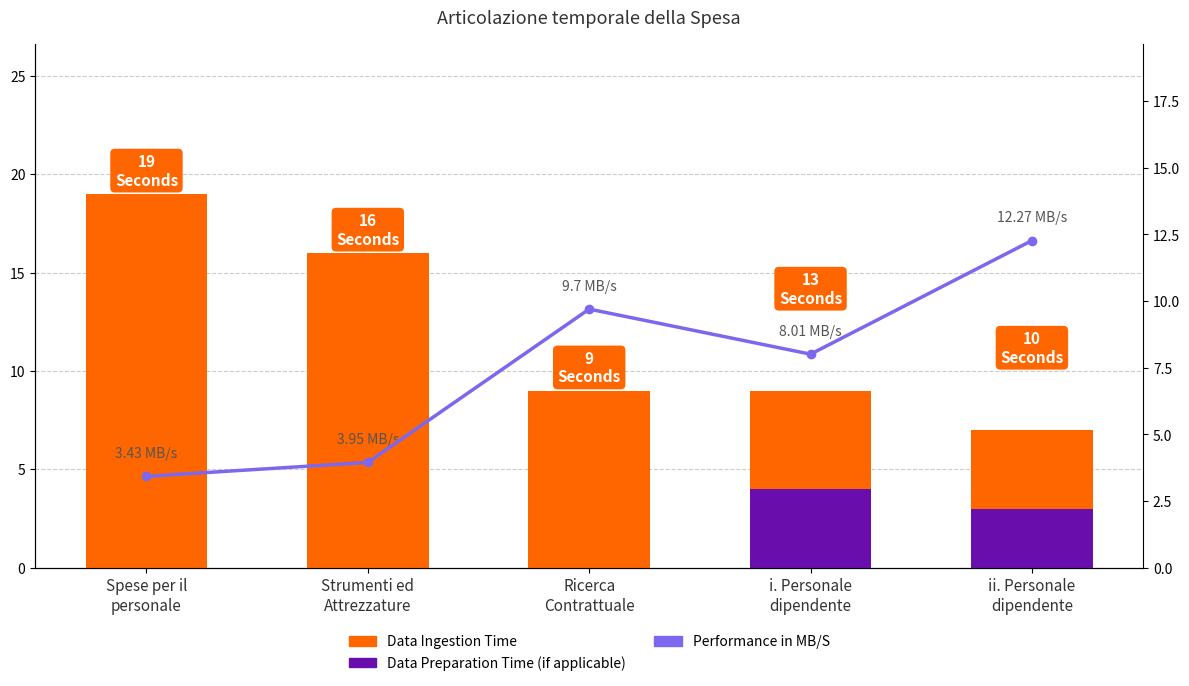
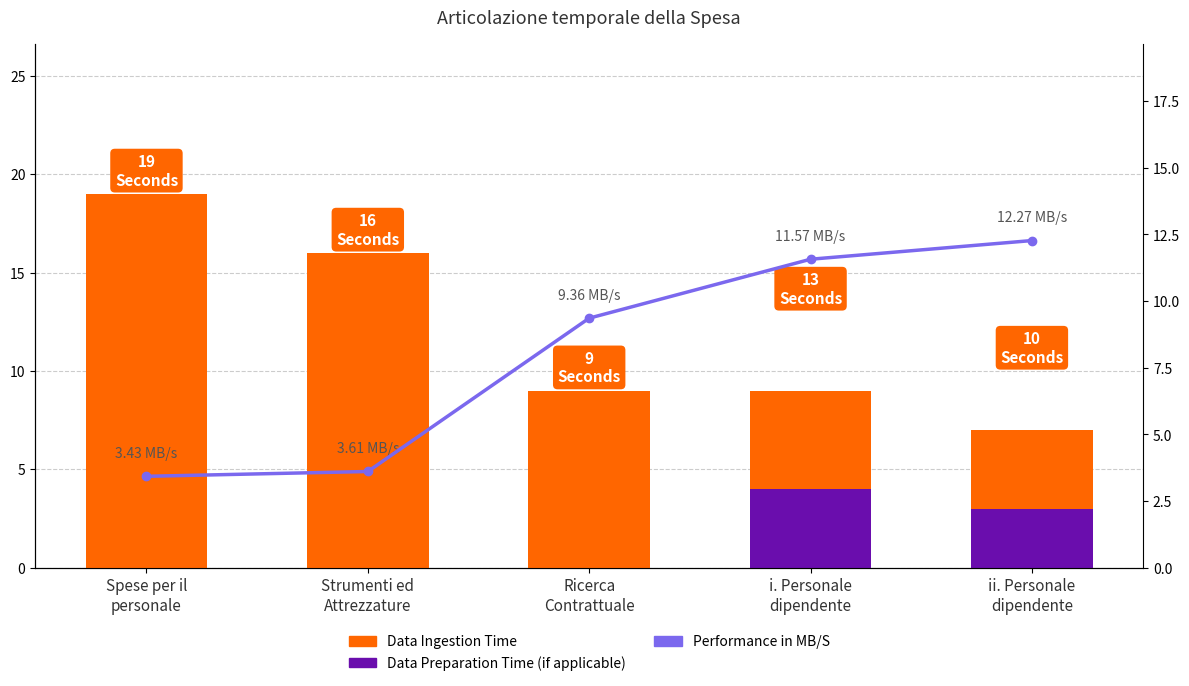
  {
    "Performance in MB/S": {
      "Spese per il personale": 3.43,
-     "Strumenti ed Attrezzature": 3.95,
-     "Ricerca Contrattuale": 9.7,
-     "i. Personale dipendente": 8.01,
+     "Strumenti ed Attrezzature": 3.61,
+     "Ricerca Contrattuale": 9.36,
+     "i. Personale dipendente": 11.57,
      "ii. Personale dipendente": 12.27
    }
  }
